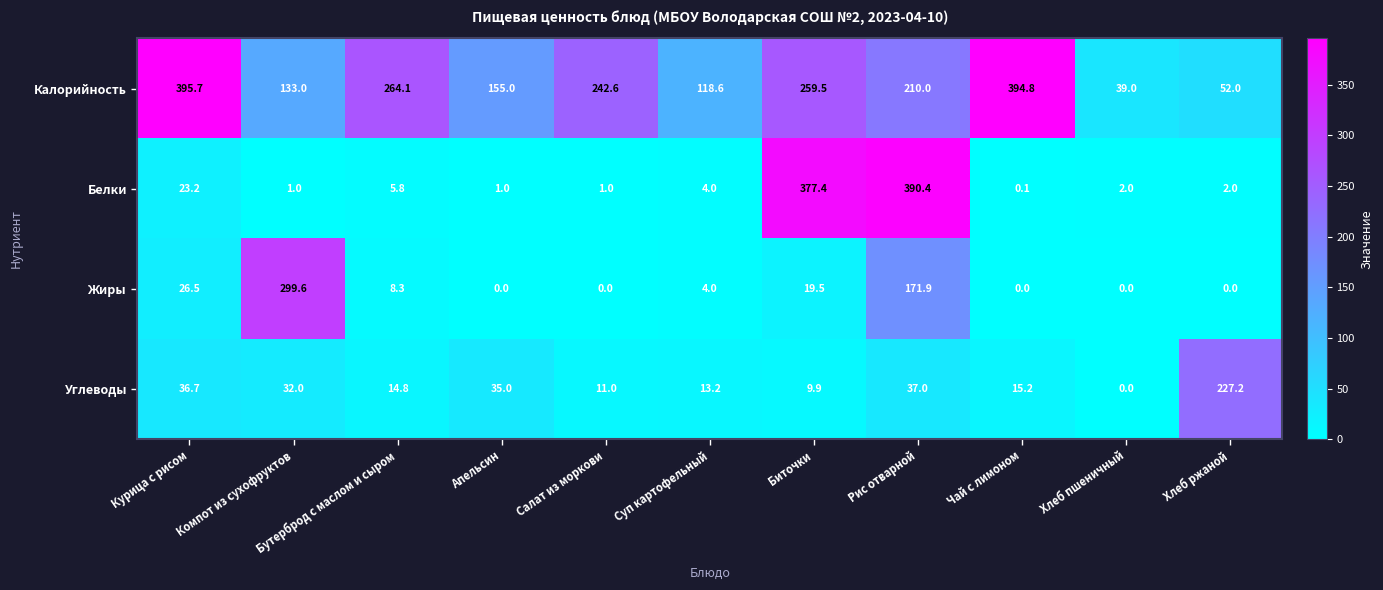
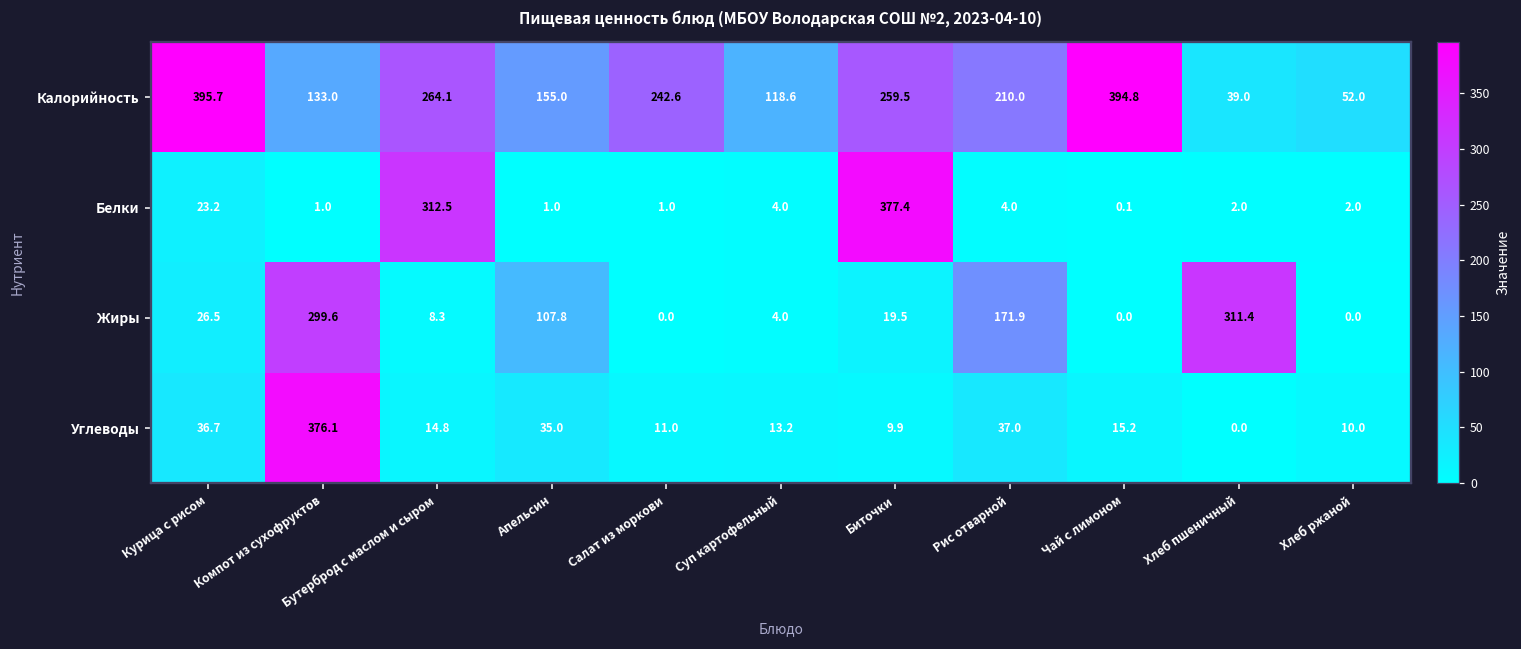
  {
    "Калорийность": {
      "Курица с рисом": 395.7,
      "Компот из сухофруктов": 133.0,
      "Бутерброд с маслом и сыром": 264.1,
      "Апельсин": 155.0,
      "Салат из моркови": 242.6,
      "Суп картофельный": 118.6,
      "Биточки": 259.5,
      "Рис отварной": 210.0,
      "Чай с лимоном": 394.8,
      "Хлеб пшеничный": 39.0,
      "Хлеб ржаной": 52.0
    },
    "Белки": {
      "Курица с рисом": 23.2,
      "Компот из сухофруктов": 1.0,
-     "Бутерброд с маслом и сыром": 5.8,
+     "Бутерброд с маслом и сыром": 312.5,
      "Апельсин": 1.0,
      "Салат из моркови": 1.0,
      "Суп картофельный": 4.0,
      "Биточки": 377.4,
-     "Рис отварной": 390.4,
+     "Рис отварной": 4.0,
      "Чай с лимоном": 0.1,
      "Хлеб пшеничный": 2.0,
      "Хлеб ржаной": 2.0
    },
    "Жиры": {
      "Курица с рисом": 26.5,
      "Компот из сухофруктов": 299.6,
      "Бутерброд с маслом и сыром": 8.3,
-     "Апельсин": 0.0,
+     "Апельсин": 107.8,
      "Салат из моркови": 0.0,
      "Суп картофельный": 4.0,
      "Биточки": 19.5,
      "Рис отварной": 171.9,
      "Чай с лимоном": 0.0,
-     "Хлеб пшеничный": 0.0,
+     "Хлеб пшеничный": 311.4,
      "Хлеб ржаной": 0.0
    },
    "Углеводы": {
      "Курица с рисом": 36.7,
-     "Компот из сухофруктов": 32.0,
+     "Компот из сухофруктов": 376.1,
      "Бутерброд с маслом и сыром": 14.8,
      "Апельсин": 35.0,
      "Салат из моркови": 11.0,
      "Суп картофельный": 13.2,
      "Биточки": 9.9,
      "Рис отварной": 37.0,
      "Чай с лимоном": 15.2,
      "Хлеб пшеничный": 0.0,
-     "Хлеб ржаной": 227.2
+     "Хлеб ржаной": 10.0
    }
  }
